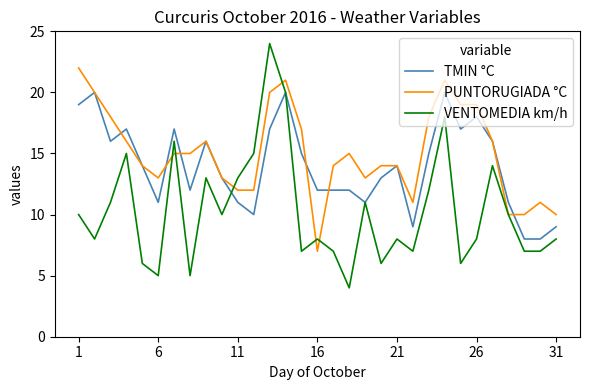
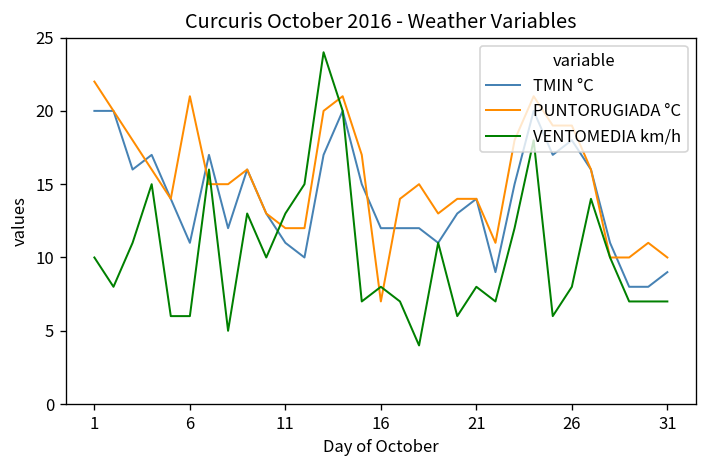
  {
    "TMIN °C": {
-     "1": 19,
+     "1": 20,
      "6": 11,
      "11": 11,
      "16": 12,
      "31": 9
    },
    "PUNTORUGIADA °C": {
      "1": 22,
-     "6": 13,
+     "6": 21,
      "11": 12,
      "16": 7,
      "31": 10
    },
    "VENTOMEDIA km/h": {
      "1": 10,
-     "6": 5,
+     "6": 6,
      "11": 13,
      "16": 8,
      "21": 8,
      "26": 8,
-     "31": 8
+     "31": 7
    }
  }
